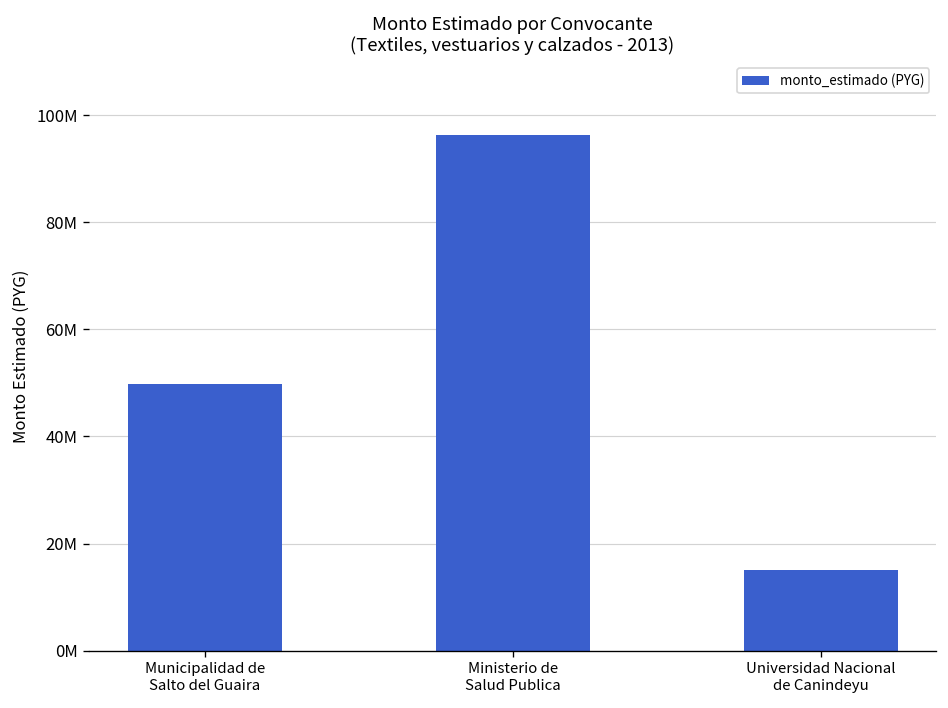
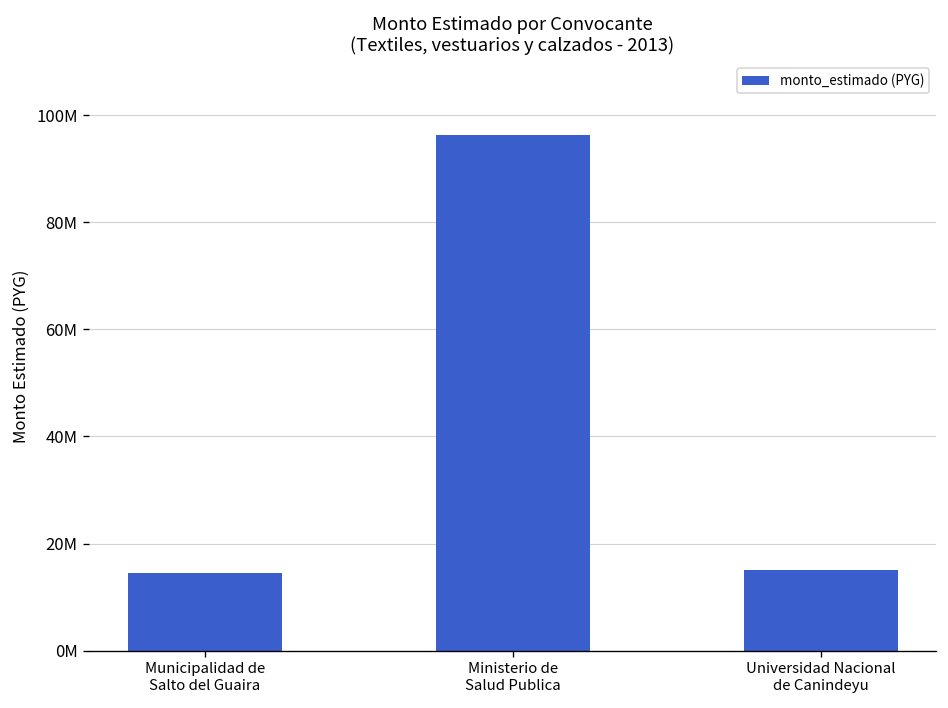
  {
-   "Municipalidad de Salto del Guaira": 50000000,
+   "Municipalidad de Salto del Guaira": 15000000,
    "Ministerio de Salud Publica": 96000000,
    "Universidad Nacional de Canindeyu": 15000000
  }
